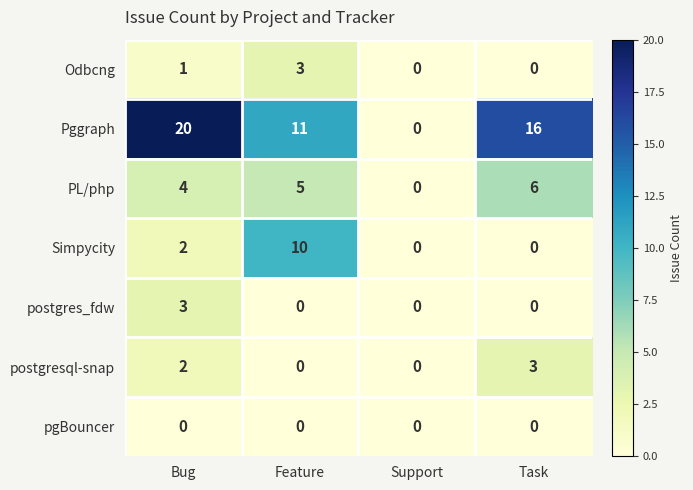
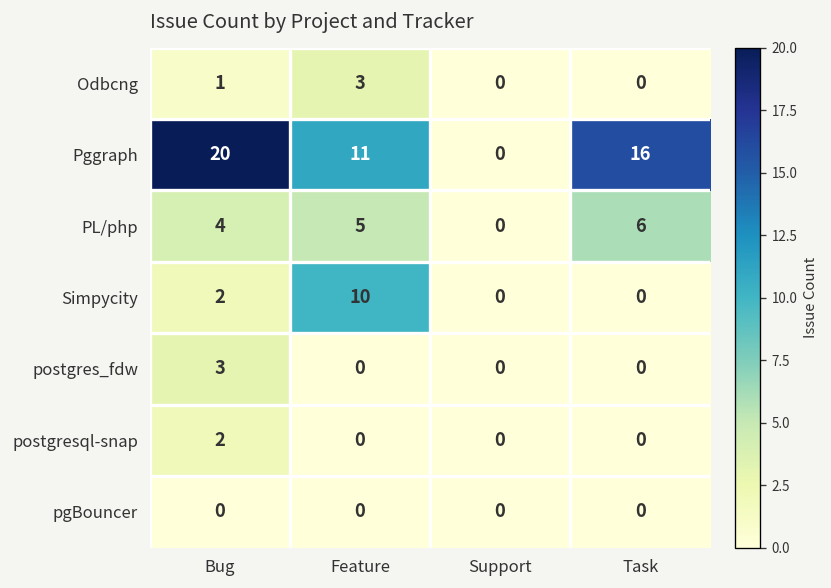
  {
    "Odbcng": {
      "Bug": 1,
      "Feature": 3,
      "Support": 0,
      "Task": 0
    },
    "Pggraph": {
      "Bug": 20,
      "Feature": 11,
      "Support": 0,
      "Task": 16
    },
    "PL/php": {
      "Bug": 4,
      "Feature": 5,
      "Support": 0,
      "Task": 6
    },
    "Simpycity": {
      "Bug": 2,
      "Feature": 10,
      "Support": 0,
      "Task": 0
    },
    "postgres_fdw": {
      "Bug": 3,
      "Feature": 0,
      "Support": 0,
      "Task": 0
    },
    "postgresql-snap": {
      "Bug": 2,
      "Feature": 0,
      "Support": 0,
-     "Task": 3
+     "Task": 0
    },
    "pgBouncer": {
      "Bug": 0,
      "Feature": 0,
      "Support": 0,
      "Task": 0
    }
  }
